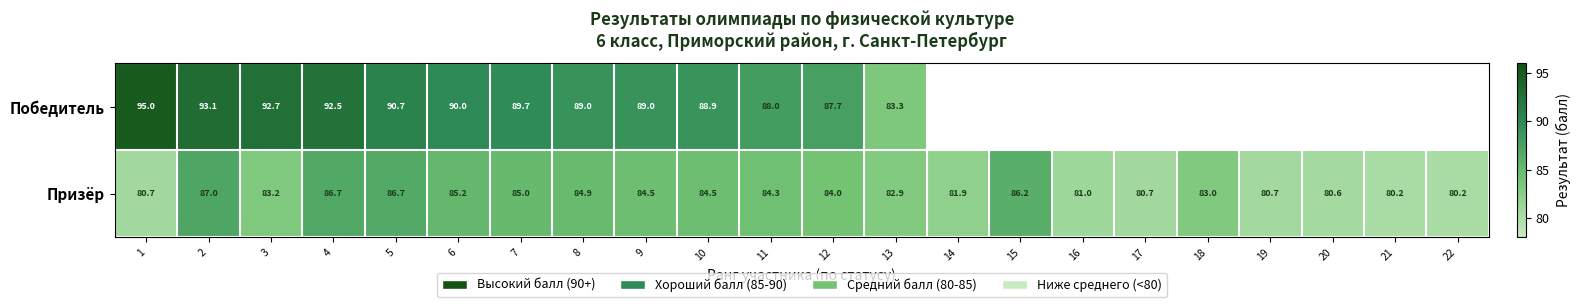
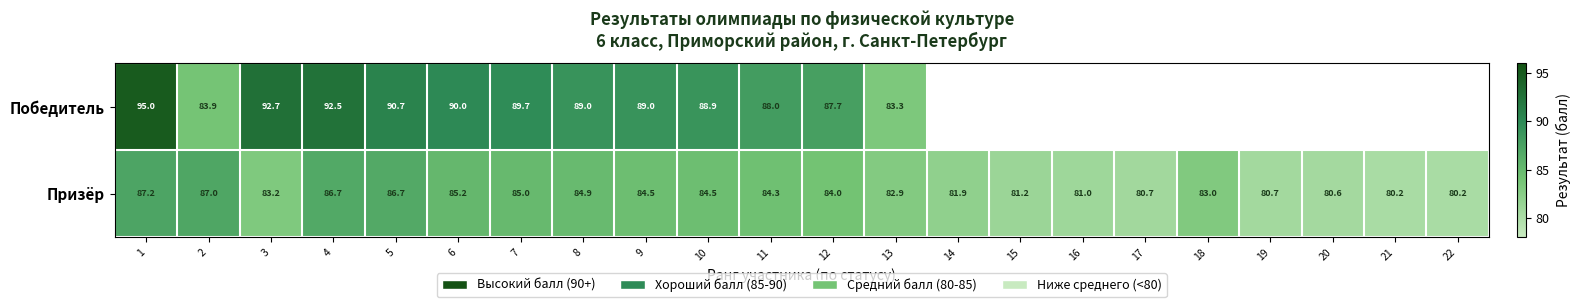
  {
    "Победитель": {
      "1": 95.0,
-     "2": 93.1,
+     "2": 83.9,
      "3": 92.7,
      "4": 92.5,
      "5": 90.7,
      "6": 90.0,
      "7": 89.7,
      "8": 89.0,
      "9": 89.0,
      "10": 88.9,
      "11": 88.0,
      "12": 87.7,
      "13": 83.3
    },
    "Призёр": {
-     "1": 80.7,
+     "1": 87.2,
      "2": 87.0,
      "3": 83.2,
      "4": 86.7,
      "5": 86.7,
      "6": 85.2,
      "7": 85.0,
      "8": 84.9,
      "9": 84.5,
      "10": 84.5,
      "11": 84.3,
      "12": 84.0,
      "13": 82.9,
      "14": 81.9,
-     "15": 86.2,
+     "15": 81.2,
      "16": 81.0,
      "17": 80.7,
      "18": 83.0,
      "19": 80.7,
      "20": 80.6,
      "21": 80.2,
      "22": 80.2
    }
  }
